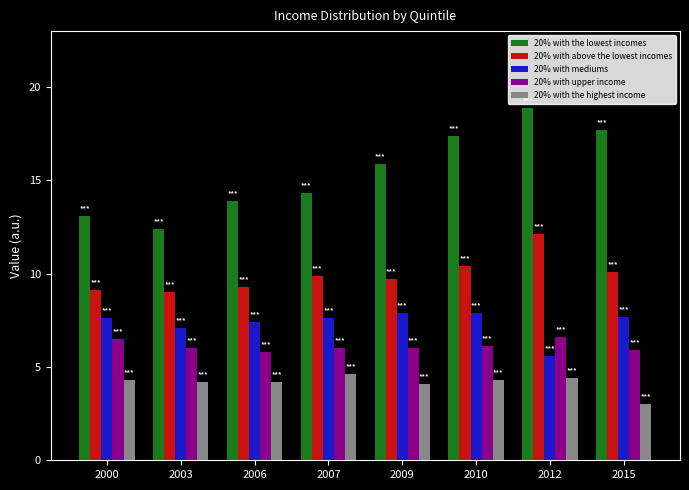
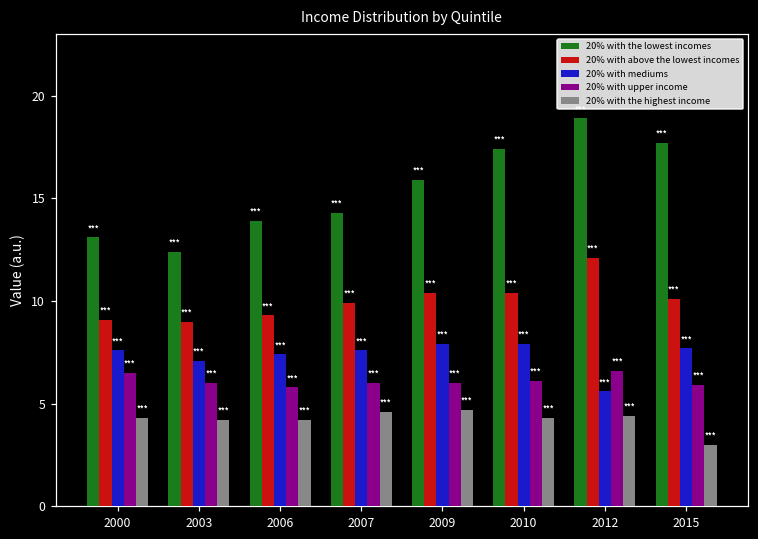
  {
    "20% with the lowest incomes": {
      "2000": 13.1,
      "2003": 12.4,
      "2006": 13.9,
      "2007": 14.3,
      "2009": 15.9,
      "2010": 17.4,
      "2012": 18.9,
      "2015": 17.7
    },
    "20% with above the lowest incomes": {
      "2000": 9.1,
      "2003": 9.0,
      "2006": 9.3,
      "2007": 9.9,
-     "2009": 9.7,
+     "2009": 10.4,
      "2010": 10.4,
      "2012": 12.1,
      "2015": 10.1
    },
    "20% with mediums": {
      "2000": 7.6,
      "2003": 7.1,
      "2006": 7.4,
      "2007": 7.6,
      "2009": 7.9,
      "2010": 7.9,
      "2012": 5.6,
      "2015": 7.7
    },
    "20% with upper income": {
      "2000": 6.5,
      "2003": 6.0,
      "2006": 5.8,
      "2007": 6.0,
      "2009": 6.0,
      "2010": 6.1,
      "2012": 6.6,
      "2015": 5.9
    },
    "20% with the highest income": {
      "2000": 4.3,
      "2003": 4.2,
      "2006": 4.2,
      "2007": 4.6,
-     "2009": 4.1,
+     "2009": 4.7,
      "2010": 4.3,
      "2012": 4.4,
      "2015": 3.0
    }
  }
